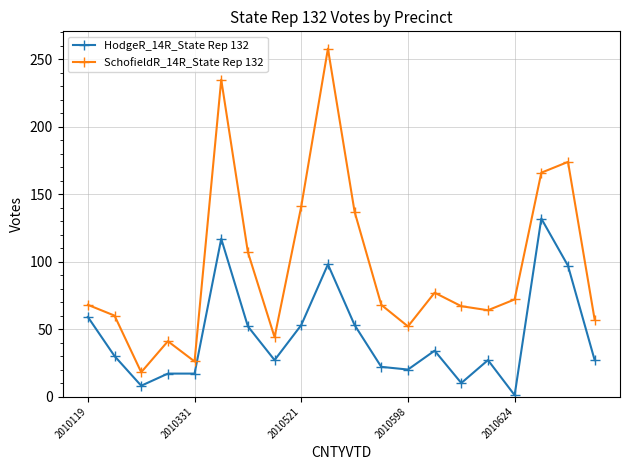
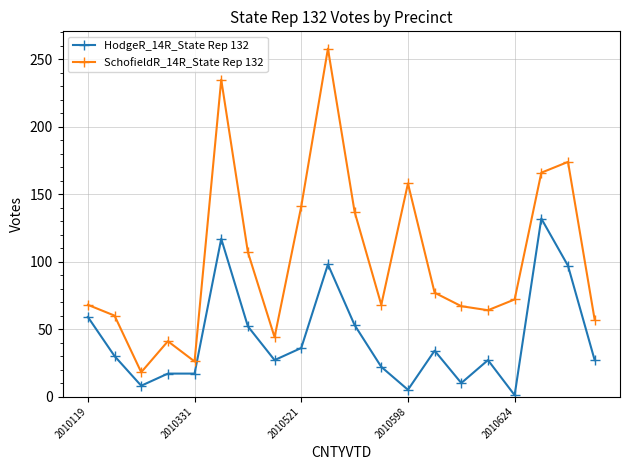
  {
    "HodgeR_14R_State Rep 132": {
      "2010119": 59,
      "2010331": 17,
-     "2010521": 53,
-     "2010598": 20,
+     "2010521": 36,
+     "2010598": 5,
      "2010624": 1
    },
    "SchofieldR_14R_State Rep 132": {
      "2010119": 68,
      "2010331": 26,
      "2010521": 141,
-     "2010598": 52,
+     "2010598": 158,
      "2010624": 72
    }
  }
